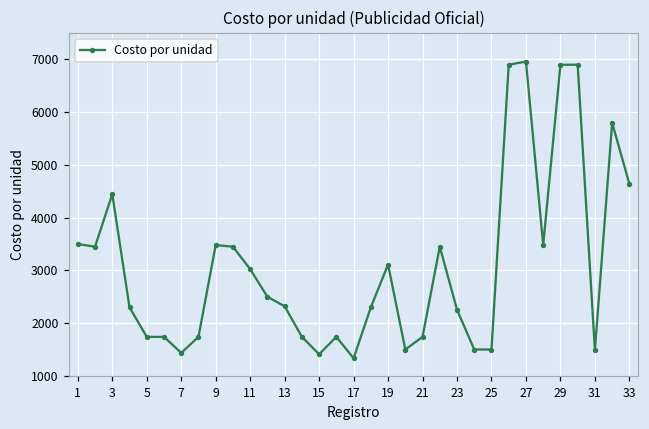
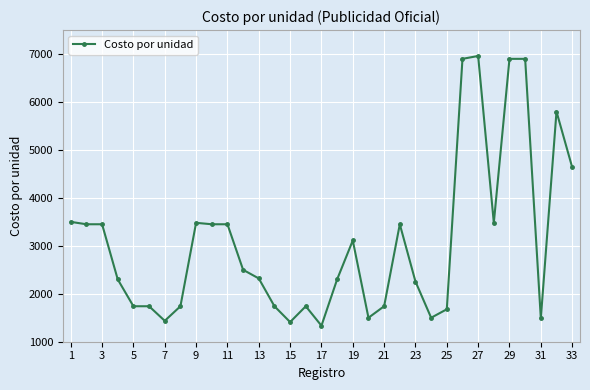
  {
    "1": 3500,
-   "3": 4400,
+   "3": 3500,
    "5": 1700,
    "7": 1400,
    "9": 3500,
-   "11": 3000,
+   "11": 3500,
    "13": 2300,
    "15": 1400,
    "17": 1300,
    "19": 3100,
    "21": 1700,
    "23": 2300,
-   "25": 1500,
+   "25": 1700,
    "27": 7000,
    "29": 6900,
    "31": 1500,
    "33": 4600
  }
